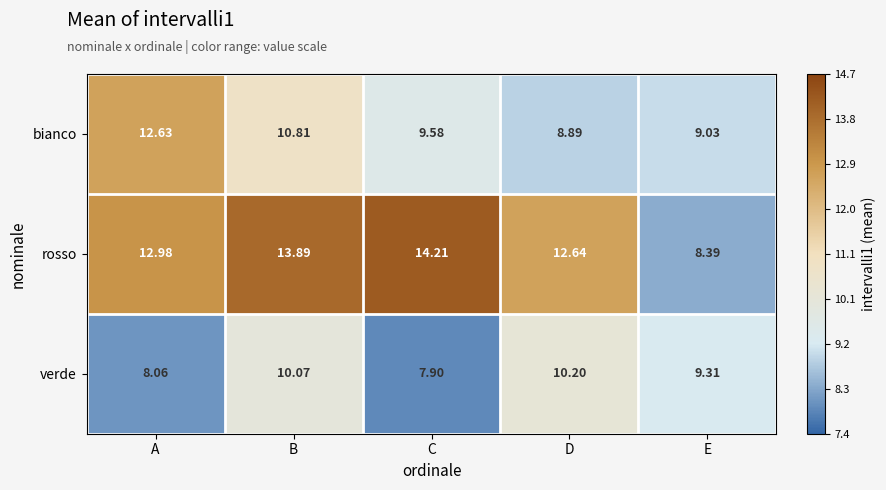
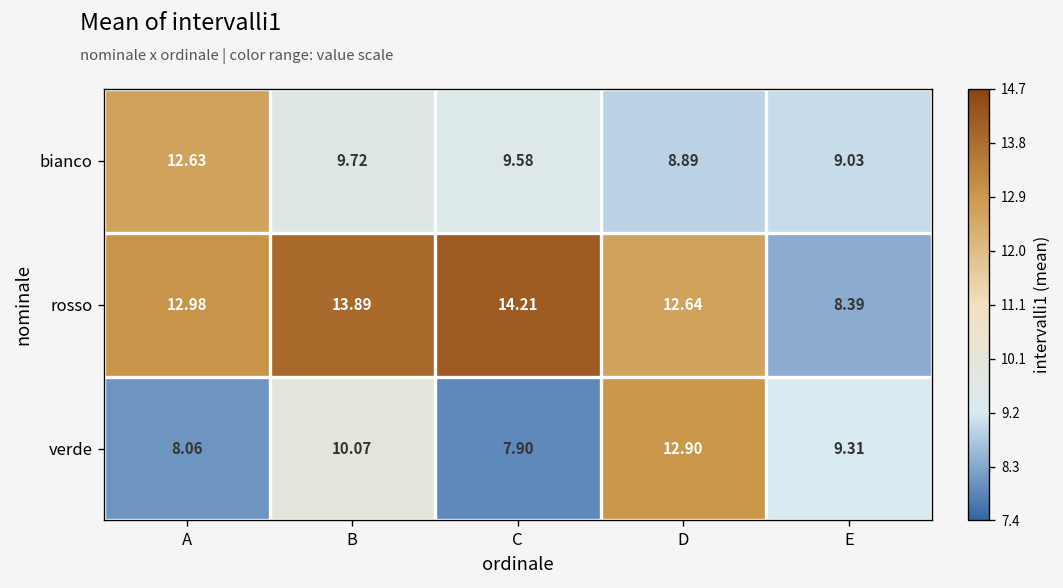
  {
    "bianco": {
      "A": 12.63,
-     "B": 10.81,
+     "B": 9.72,
      "C": 9.58,
      "D": 8.89,
      "E": 9.03
    },
    "rosso": {
      "A": 12.98,
      "B": 13.89,
      "C": 14.21,
      "D": 12.64,
      "E": 8.39
    },
    "verde": {
      "A": 8.06,
      "B": 10.07,
      "C": 7.90,
-     "D": 10.20,
+     "D": 12.90,
      "E": 9.31
    }
  }
